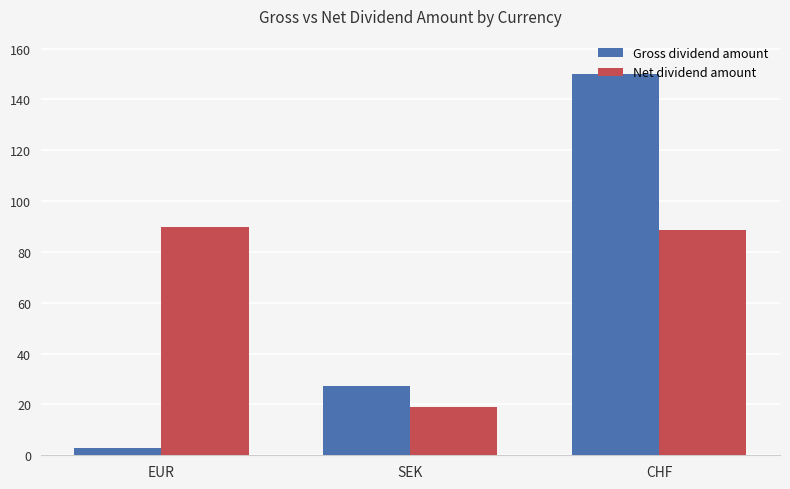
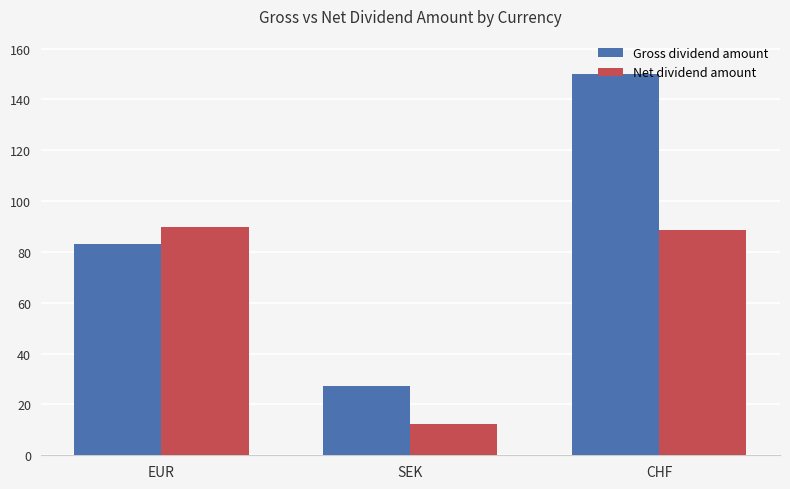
  {
    "Gross dividend amount": {
-     "EUR": 3,
+     "EUR": 83,
      "SEK": 27,
      "CHF": 150
    },
    "Net dividend amount": {
      "EUR": 90,
-     "SEK": 19,
+     "SEK": 12,
      "CHF": 89
    }
  }
